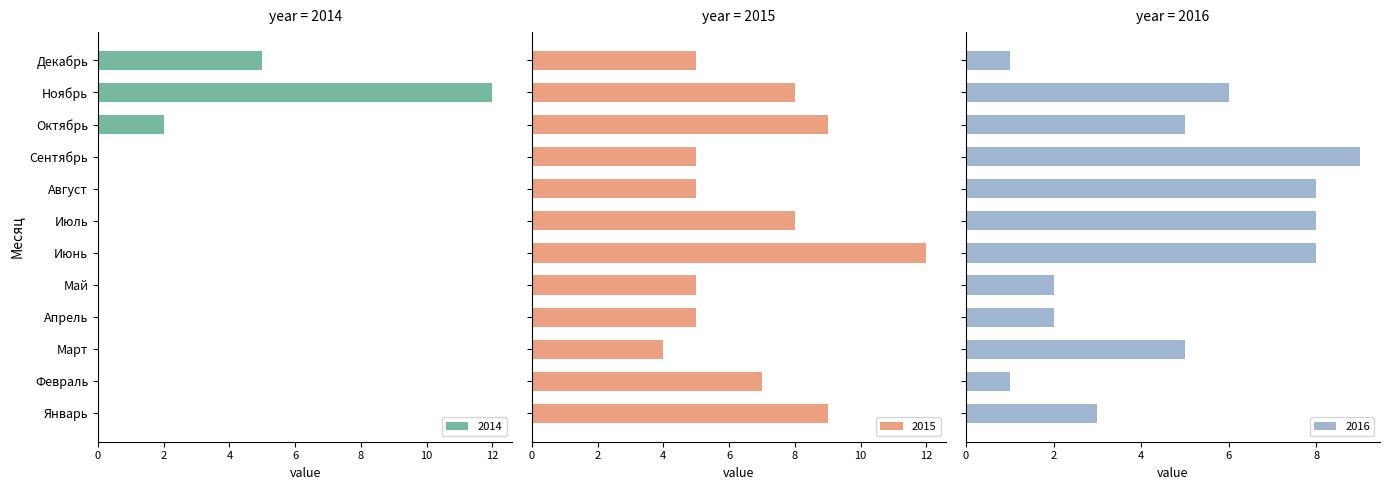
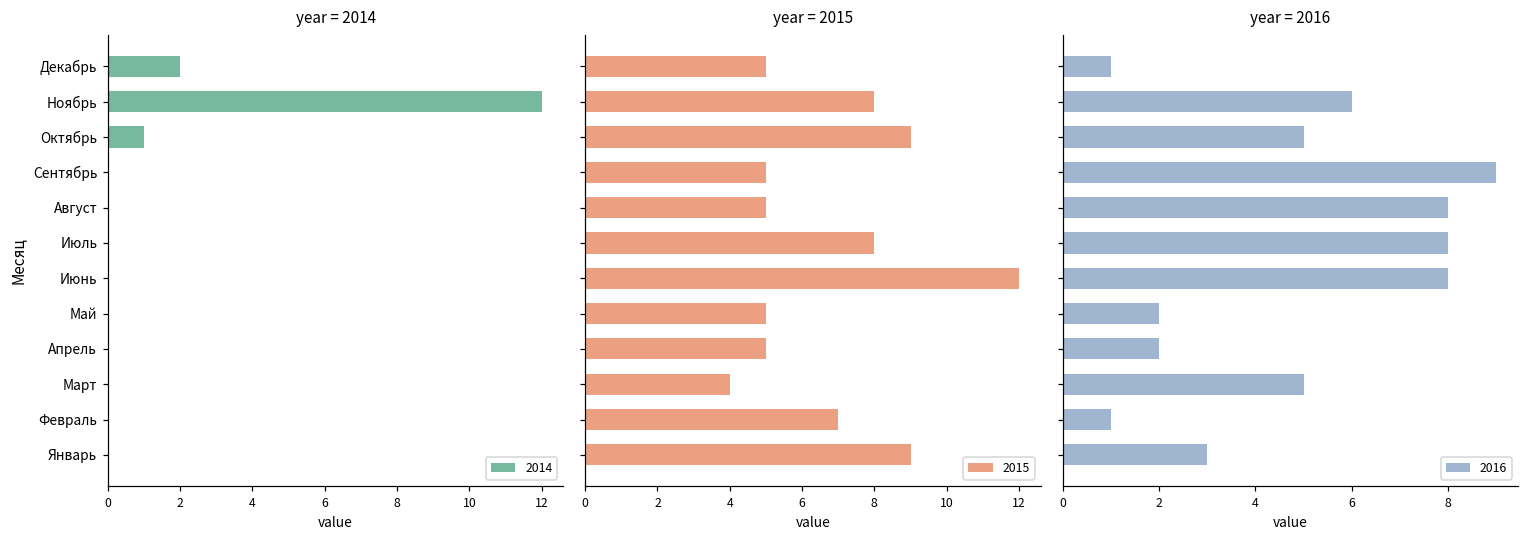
  {
    "year = 2014": {
-     "Декабрь": 5,
+     "Декабрь": 2,
      "Ноябрь": 12,
-     "Октябрь": 2,
+     "Октябрь": 1,
      "Сентябрь": 0,
      "Август": 0,
      "Июль": 0,
      "Июнь": 0,
      "Май": 0,
      "Апрель": 0,
      "Март": 0,
      "Февраль": 0,
      "Январь": 0
    }
  }
